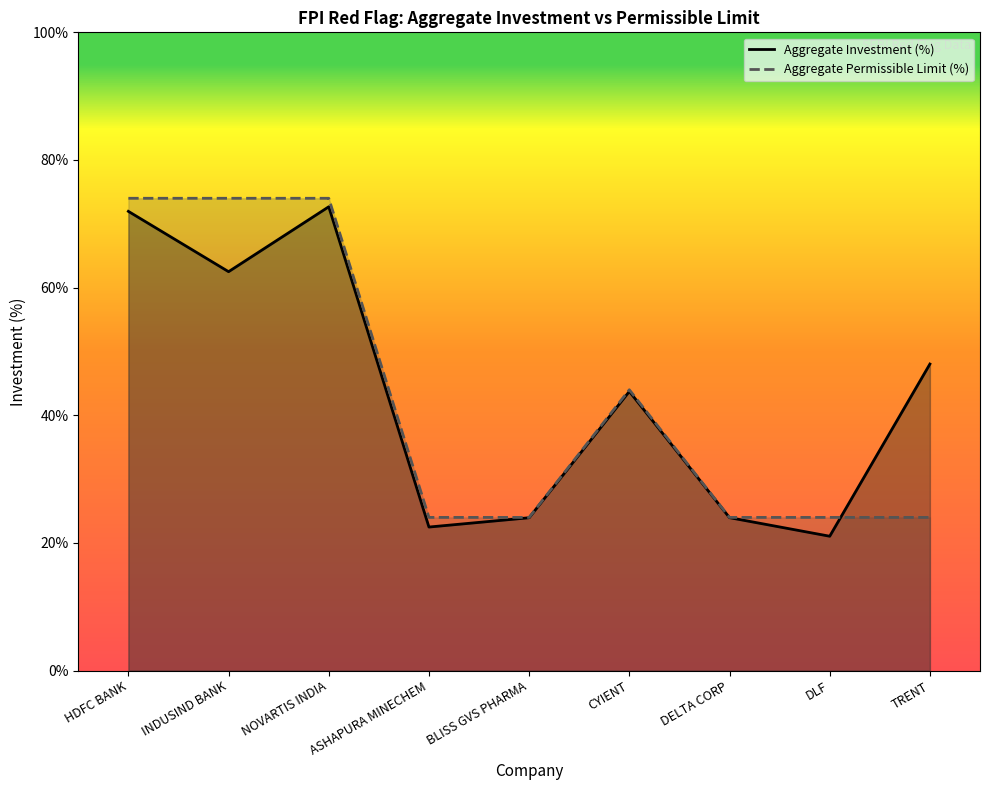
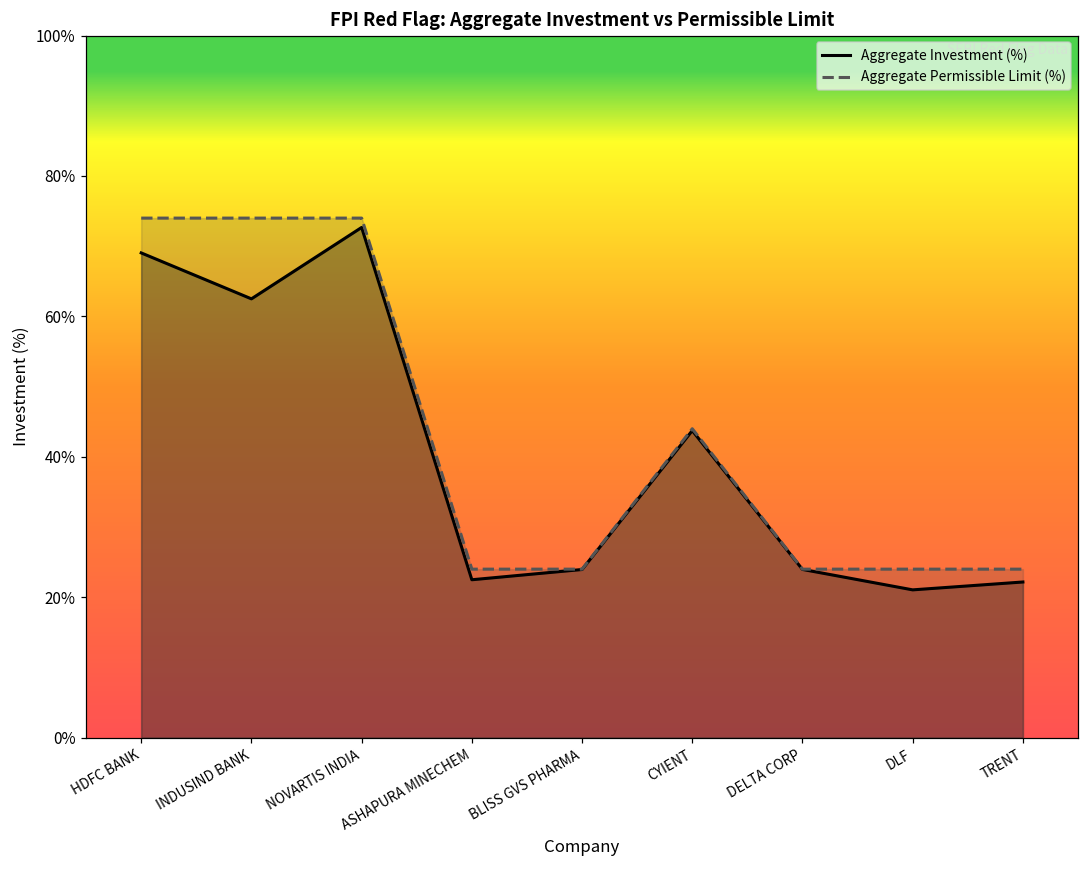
  {
    "Aggregate Investment (%)": {
-     "HDFC BANK": "72%",
+     "HDFC BANK": "69%",
      "INDUSIND BANK": "63%",
      "NOVARTIS INDIA": "73%",
      "ASHAPURA MINECHEM": "22%",
      "DLF": "21%",
-     "TRENT": "48%"
+     "TRENT": "22%"
    },
    "Aggregate Permissible Limit (%)": {
      "HDFC BANK": "74%",
      "INDUSIND BANK": "74%",
      "NOVARTIS INDIA": "74%",
      "ASHAPURA MINECHEM": "24%",
      "DLF": "24%",
      "TRENT": "24%"
    }
  }
